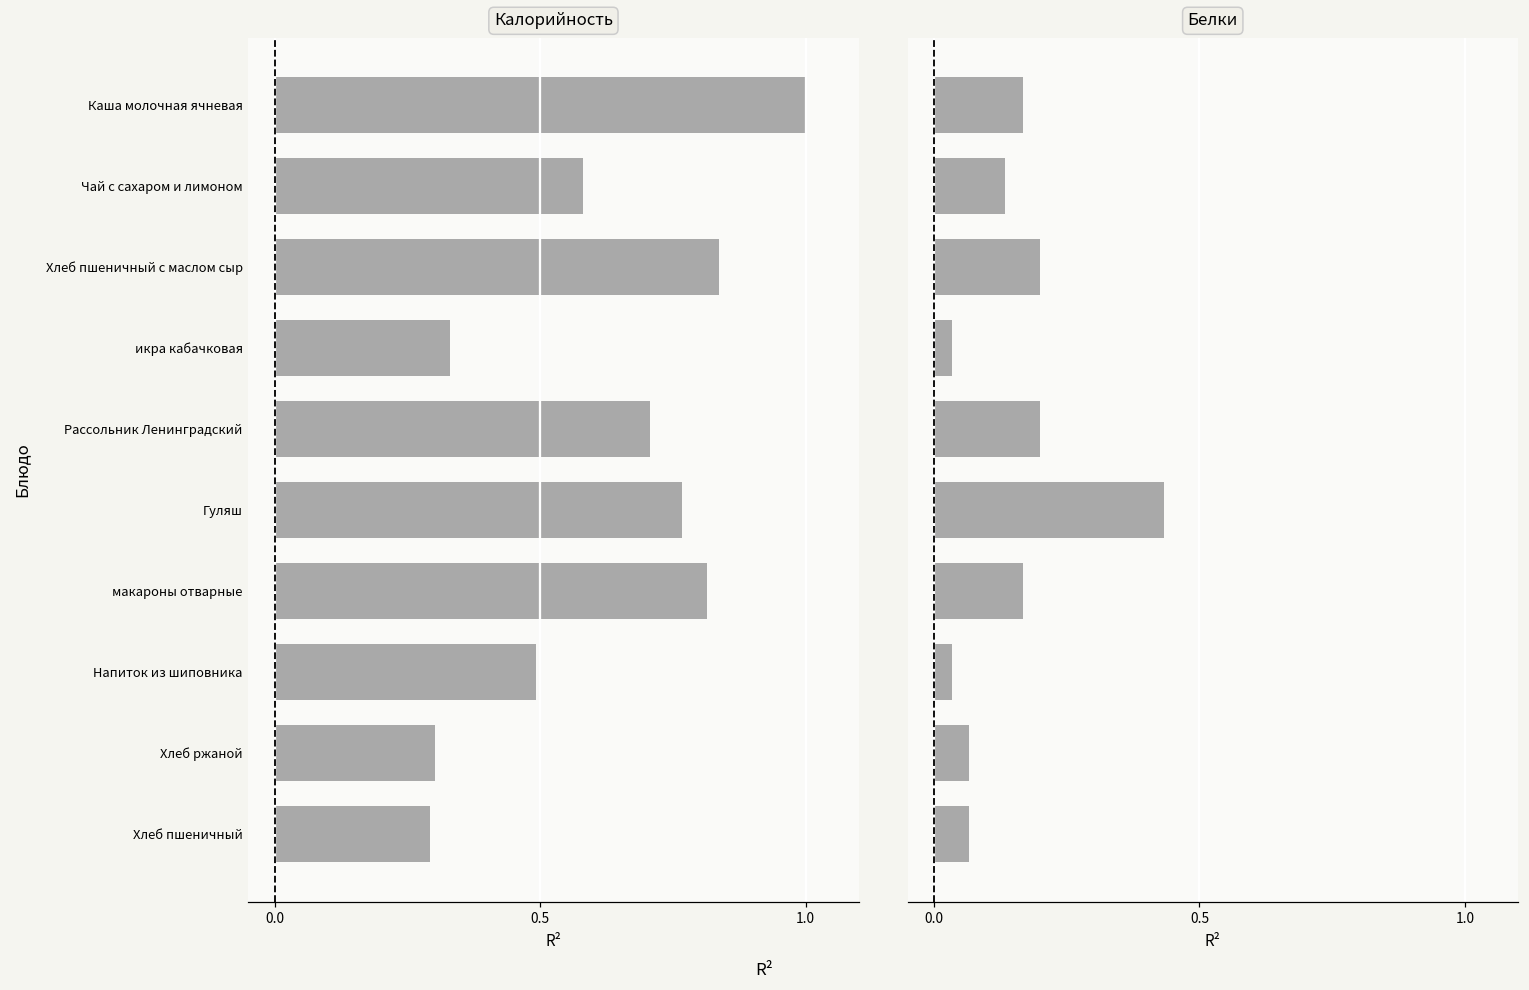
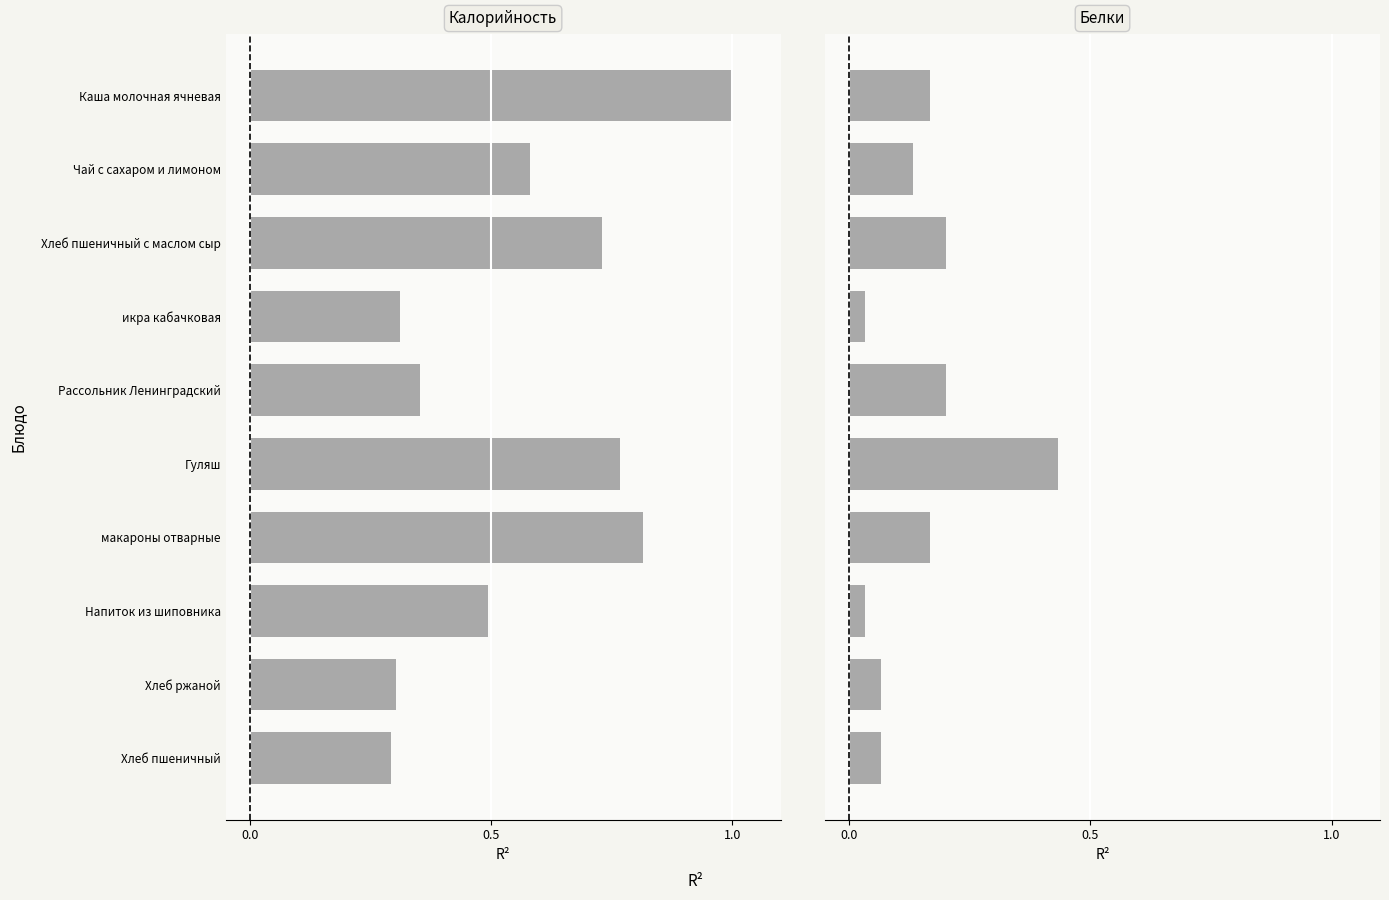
  {
    "Калорийность": {
      "Каша молочная ячневая": 1.00,
      "Чай с сахаром и лимоном": 0.58,
-     "Хлеб пшеничный с маслом сыр": 0.84,
-     "икра кабачковая": 0.33,
-     "Рассольник Ленинградский": 0.71,
+     "Хлеб пшеничный с маслом сыр": 0.73,
+     "икра кабачковая": 0.31,
+     "Рассольник Ленинградский": 0.35,
      "Гуляш": 0.77,
      "макароны отварные": 0.81,
      "Напиток из шиповника": 0.49,
      "Хлеб ржаной": 0.30,
      "Хлеб пшеничный": 0.29
    }
  }
